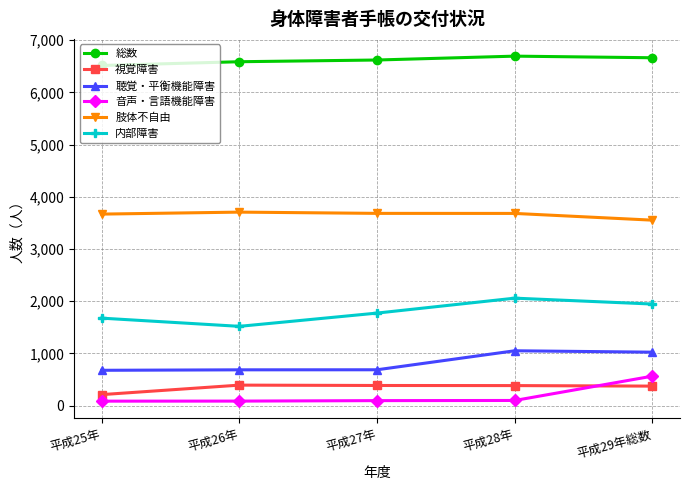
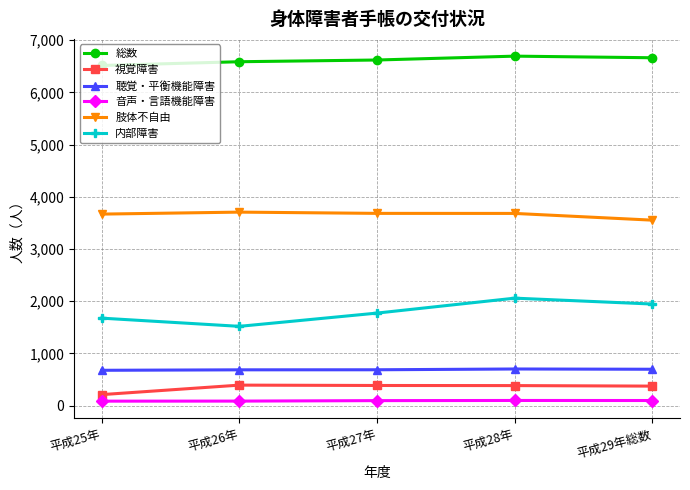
  {
    "総数": {
      "平成26年": "6,600",
      "平成27年": "6,600",
      "平成28年": "6,700",
      "平成29年総数": "6,700"
    },
    "視覚障害": {
      "平成25年": "200",
      "平成26年": "400",
      "平成27年": "400",
      "平成28年": "400",
      "平成29年総数": "400"
    },
    "聴覚・平衡機能障害": {
      "平成25年": "700",
      "平成26年": "700",
      "平成27年": "700",
-     "平成28年": "1,100",
-     "平成29年総数": "1,000"
+     "平成28年": "700",
+     "平成29年総数": "700"
    },
    "音声・言語機能障害": {
      "平成25年": "100",
      "平成26年": "100",
      "平成27年": "100",
      "平成28年": "100",
-     "平成29年総数": "600"
+     "平成29年総数": "100"
    },
    "肢体不自由": {
      "平成25年": "3,700",
      "平成26年": "3,700",
      "平成27年": "3,700",
      "平成28年": "3,700",
      "平成29年総数": "3,600"
    },
    "内部障害": {
      "平成25年": "1,700",
      "平成26年": "1,500",
      "平成27年": "1,800",
      "平成28年": "2,100",
      "平成29年総数": "1,900"
    }
  }
